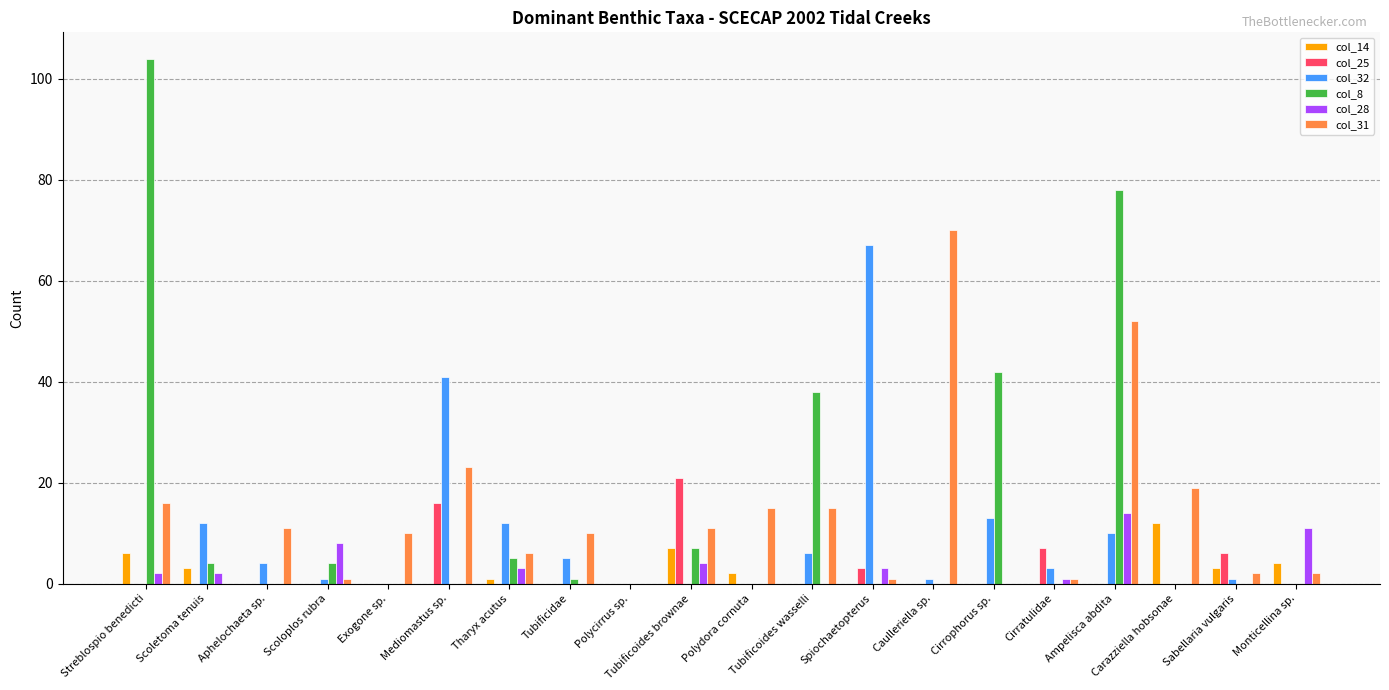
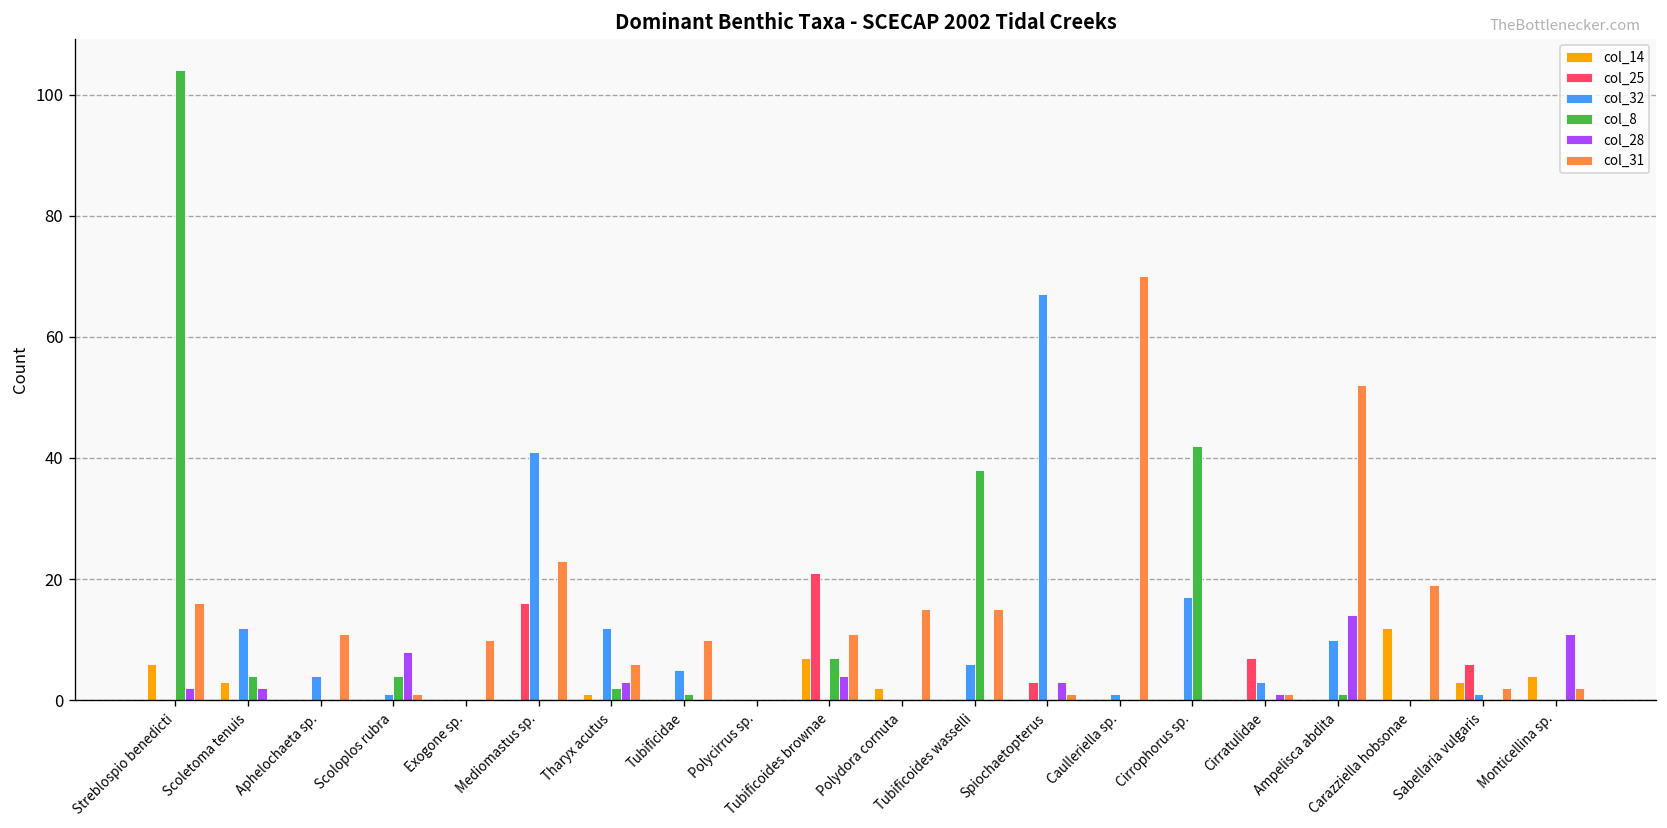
  {
    "col_14": {
      "Streblospio benedicti": 6,
      "Scoletoma tenuis": 3,
      "Aphelochaeta sp.": 0,
      "Scoloplos rubra": 0,
      "Exogone sp.": 0,
      "Mediomastus sp.": 0,
      "Tharyx acutus": 1,
      "Tubificidae": 0,
      "Polycirrus sp.": 0,
      "Tubificoides brownae": 7,
      "Polydora cornuta": 2,
      "Tubificoides wasselli": 0,
      "Spiochaetopterus": 0,
      "Caulleriella sp.": 0,
      "Cirrophorus sp.": 0,
      "Cirratulidae": 0,
      "Ampelisca abdita": 0,
      "Carazziella hobsonae": 12,
      "Sabellaria vulgaris": 3,
      "Monticellina sp.": 4
    },
    "col_25": {
      "Streblospio benedicti": 0,
      "Scoletoma tenuis": 0,
      "Aphelochaeta sp.": 0,
      "Scoloplos rubra": 0,
      "Exogone sp.": 0,
      "Mediomastus sp.": 16,
      "Tharyx acutus": 0,
      "Tubificidae": 0,
      "Polycirrus sp.": 0,
      "Tubificoides brownae": 21,
      "Polydora cornuta": 0,
      "Tubificoides wasselli": 0,
      "Spiochaetopterus": 3,
      "Caulleriella sp.": 0,
      "Cirrophorus sp.": 0,
      "Cirratulidae": 7,
      "Ampelisca abdita": 0,
      "Carazziella hobsonae": 0,
      "Sabellaria vulgaris": 6,
      "Monticellina sp.": 0
    },
    "col_32": {
      "Streblospio benedicti": 0,
      "Scoletoma tenuis": 12,
      "Aphelochaeta sp.": 4,
      "Scoloplos rubra": 1,
      "Exogone sp.": 0,
      "Mediomastus sp.": 41,
      "Tharyx acutus": 12,
      "Tubificidae": 5,
      "Polycirrus sp.": 0,
      "Tubificoides brownae": 0,
      "Polydora cornuta": 0,
      "Tubificoides wasselli": 6,
      "Spiochaetopterus": 67,
      "Caulleriella sp.": 1,
-     "Cirrophorus sp.": 13,
+     "Cirrophorus sp.": 17,
      "Cirratulidae": 3,
      "Ampelisca abdita": 10,
      "Carazziella hobsonae": 0,
      "Sabellaria vulgaris": 1,
      "Monticellina sp.": 0
    },
    "col_8": {
      "Streblospio benedicti": 104,
      "Scoletoma tenuis": 4,
      "Aphelochaeta sp.": 0,
      "Scoloplos rubra": 4,
      "Exogone sp.": 0,
      "Mediomastus sp.": 0,
-     "Tharyx acutus": 5,
+     "Tharyx acutus": 2,
      "Tubificidae": 1,
      "Polycirrus sp.": 0,
      "Tubificoides brownae": 7,
      "Polydora cornuta": 0,
      "Tubificoides wasselli": 38,
      "Spiochaetopterus": 0,
      "Caulleriella sp.": 0,
      "Cirrophorus sp.": 42,
      "Cirratulidae": 0,
-     "Ampelisca abdita": 78,
+     "Ampelisca abdita": 1,
      "Carazziella hobsonae": 0,
      "Sabellaria vulgaris": 0,
      "Monticellina sp.": 0
    },
    "col_28": {
      "Streblospio benedicti": 2,
      "Scoletoma tenuis": 2,
      "Aphelochaeta sp.": 0,
      "Scoloplos rubra": 8,
      "Exogone sp.": 0,
      "Mediomastus sp.": 0,
      "Tharyx acutus": 3,
      "Tubificidae": 0,
      "Polycirrus sp.": 0,
      "Tubificoides brownae": 4,
      "Polydora cornuta": 0,
      "Tubificoides wasselli": 0,
      "Spiochaetopterus": 3,
      "Caulleriella sp.": 0,
      "Cirrophorus sp.": 0,
      "Cirratulidae": 1,
      "Ampelisca abdita": 14,
      "Carazziella hobsonae": 0,
      "Sabellaria vulgaris": 0,
      "Monticellina sp.": 11
    },
    "col_31": {
      "Streblospio benedicti": 16,
      "Scoletoma tenuis": 0,
      "Aphelochaeta sp.": 11,
      "Scoloplos rubra": 1,
      "Exogone sp.": 10,
      "Mediomastus sp.": 23,
      "Tharyx acutus": 6,
      "Tubificidae": 10,
      "Polycirrus sp.": 0,
      "Tubificoides brownae": 11,
      "Polydora cornuta": 15,
      "Tubificoides wasselli": 15,
      "Spiochaetopterus": 1,
      "Caulleriella sp.": 70,
      "Cirrophorus sp.": 0,
      "Cirratulidae": 1,
      "Ampelisca abdita": 52,
      "Carazziella hobsonae": 19,
      "Sabellaria vulgaris": 2,
      "Monticellina sp.": 2
    }
  }
